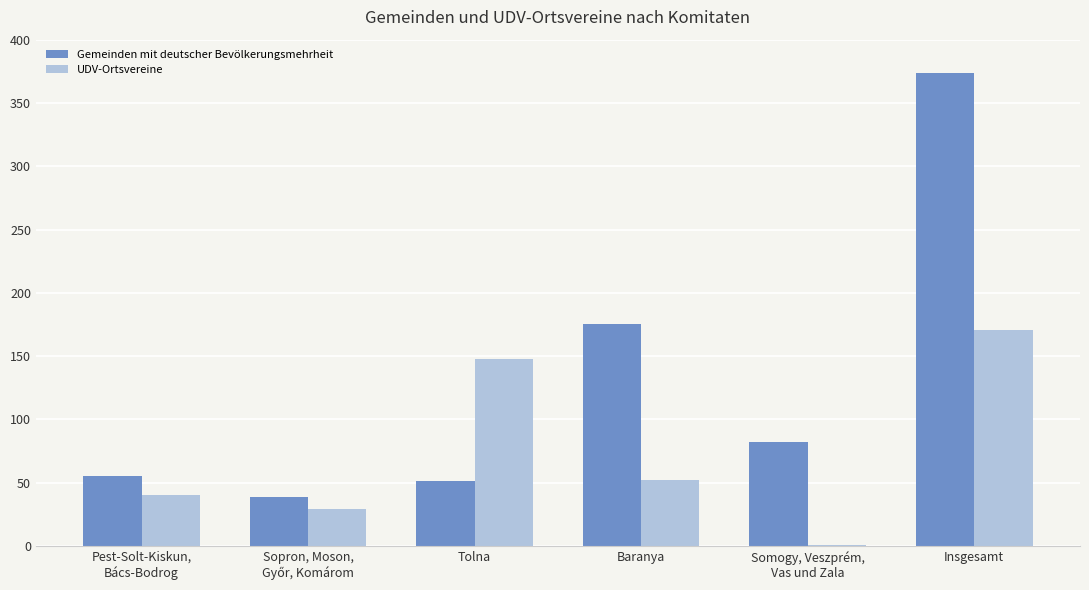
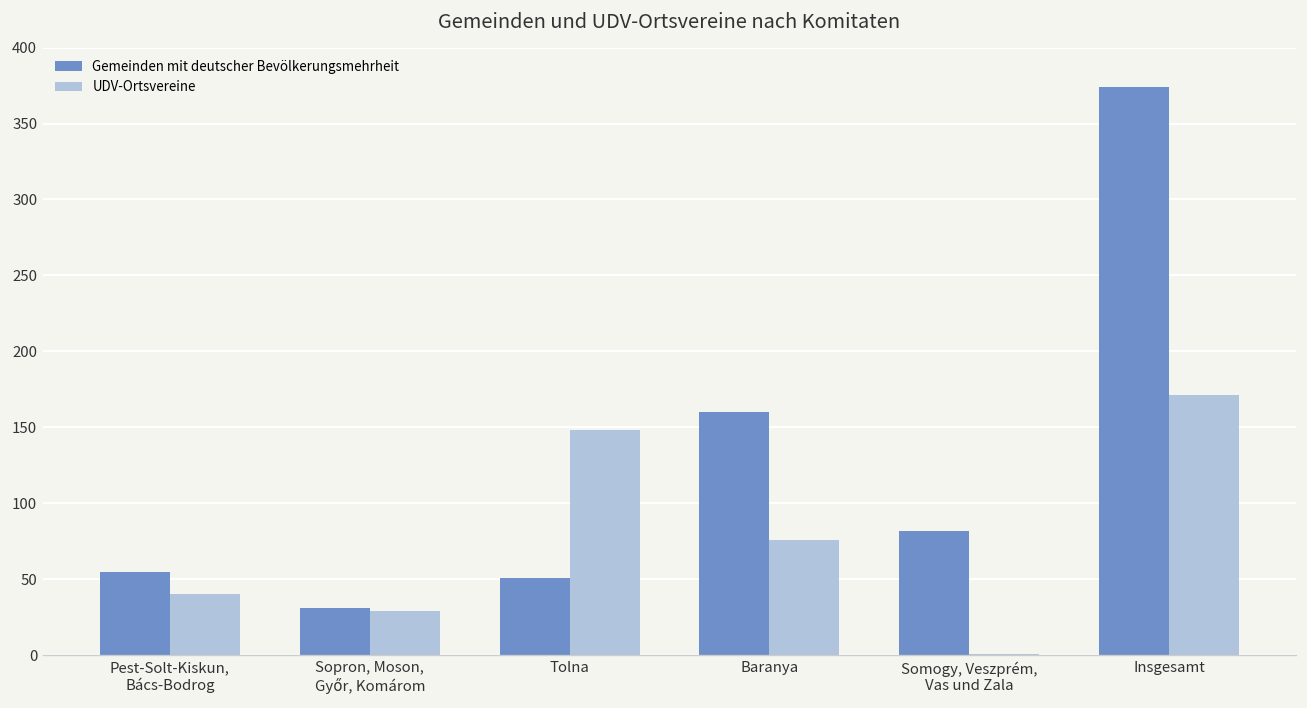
  {
    "Gemeinden mit deutscher Bevölkerungsmehrheit": {
      "Pest-Solt-Kiskun, Bács-Bodrog": 55,
-     "Sopron, Moson, Győr, Komárom": 39,
+     "Sopron, Moson, Győr, Komárom": 31,
      "Tolna": 51,
-     "Baranya": 175,
+     "Baranya": 160,
      "Somogy, Veszprém, Vas und Zala": 82,
      "Insgesamt": 374
    },
    "UDV-Ortsvereine": {
      "Pest-Solt-Kiskun, Bács-Bodrog": 40,
      "Sopron, Moson, Győr, Komárom": 29,
      "Tolna": 148,
-     "Baranya": 52,
+     "Baranya": 76,
      "Insgesamt": 171
    }
  }
